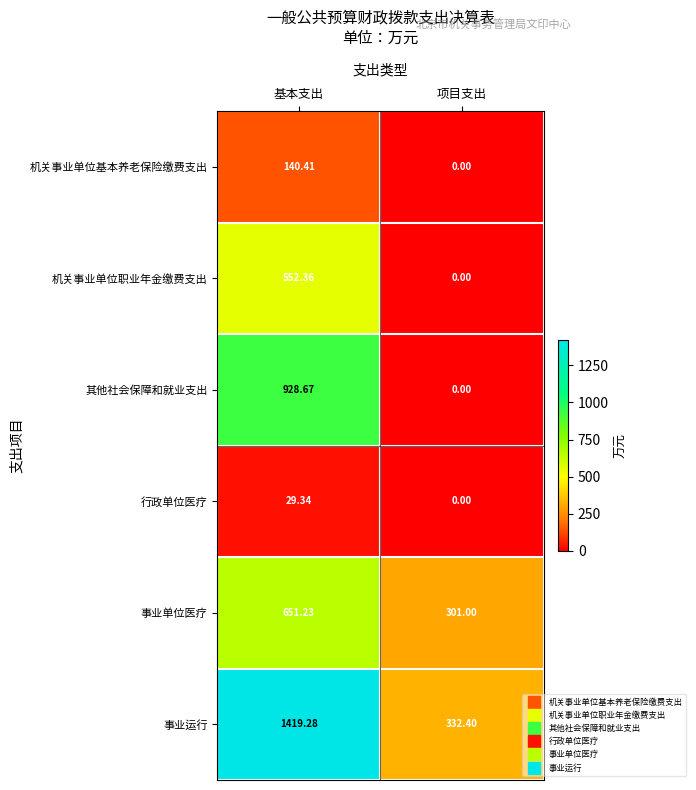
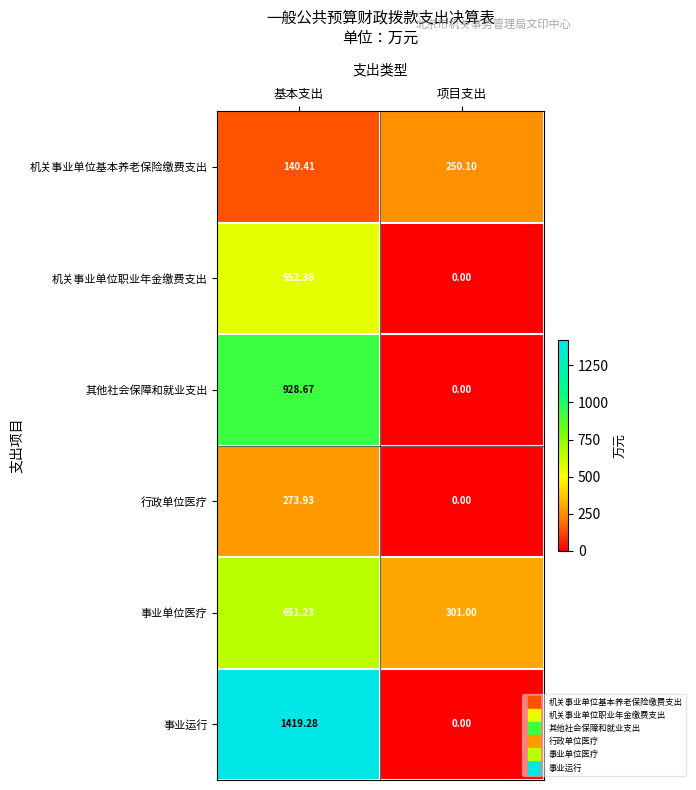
  {
    "机关事业单位基本养老保险缴费支出": {
      "基本支出": 140.41,
-     "项目支出": 0.00
+     "项目支出": 250.10
    },
    "机关事业单位职业年金缴费支出": {
      "基本支出": 552.36,
      "项目支出": 0.00
    },
    "其他社会保障和就业支出": {
      "基本支出": 928.67,
      "项目支出": 0.00
    },
    "行政单位医疗": {
-     "基本支出": 29.34,
+     "基本支出": 273.93,
      "项目支出": 0.00
    },
    "事业单位医疗": {
      "基本支出": 651.23,
      "项目支出": 301.00
    },
    "事业运行": {
      "基本支出": 1419.28,
-     "项目支出": 332.40
+     "项目支出": 0.00
    }
  }
